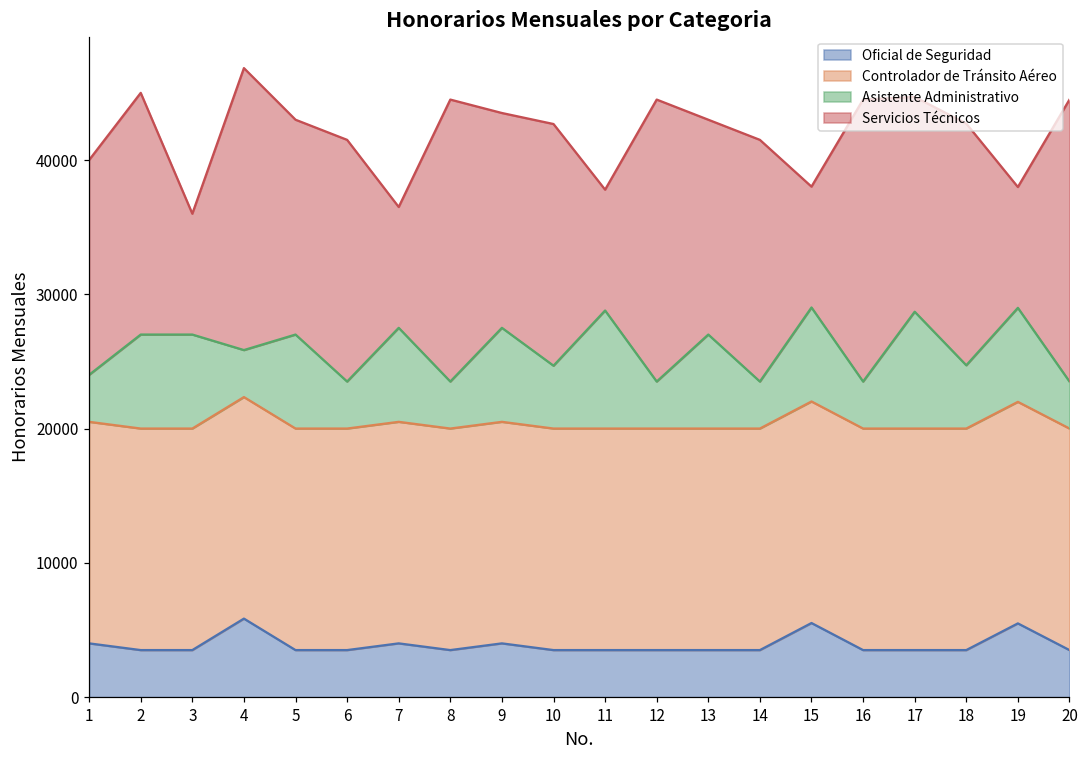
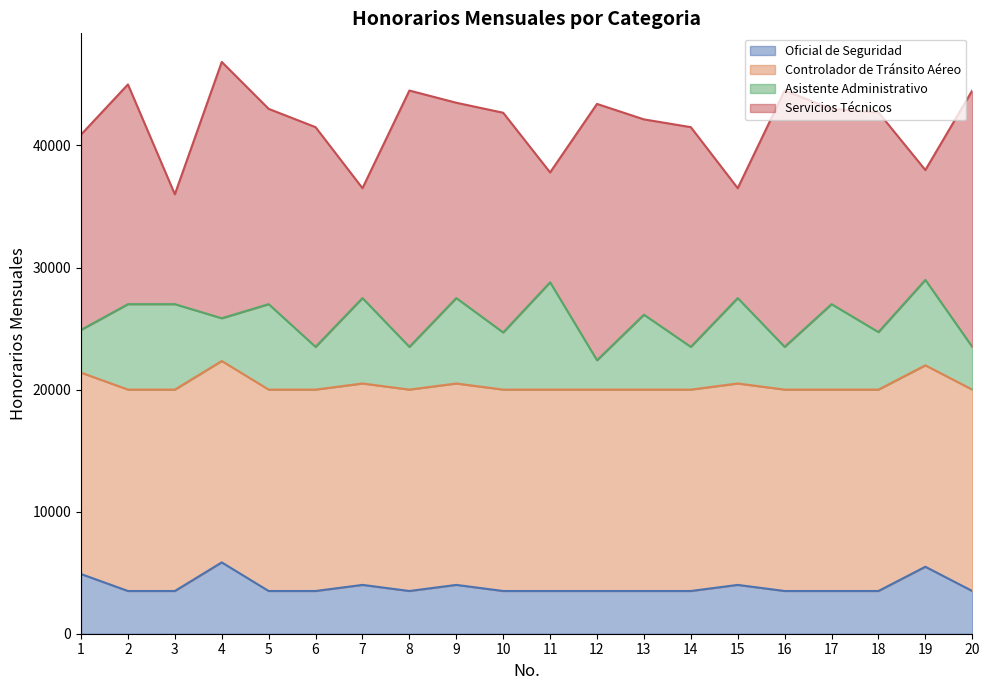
  {
    "Oficial de Seguridad": {
-     "1": 4000,
+     "1": 4900,
      "2": 3500,
      "3": 3500,
      "4": 5800,
      "5": 3500,
      "6": 3500,
      "7": 4000,
      "8": 3500,
      "9": 4000,
      "10": 3500,
      "11": 3500,
      "12": 3500,
      "13": 3500,
      "14": 3500,
-     "15": 5500,
+     "15": 4000,
      "16": 3500,
      "17": 3500,
      "18": 3500,
      "19": 5500,
      "20": 3500
    },
    "Asistente Administrativo": {
      "1": 3500,
      "2": 7000,
      "3": 7000,
      "4": 3500,
      "5": 7000,
      "6": 3500,
      "7": 7000,
      "8": 3500,
      "9": 7000,
      "10": 4700,
      "11": 8800,
-     "12": 3500,
-     "13": 7000,
+     "12": 2400,
+     "13": 6100,
      "14": 3500,
      "15": 7000,
      "16": 3500,
-     "17": 8700,
+     "17": 7000,
      "18": 4700,
      "19": 7000,
      "20": 3500
    }
  }
